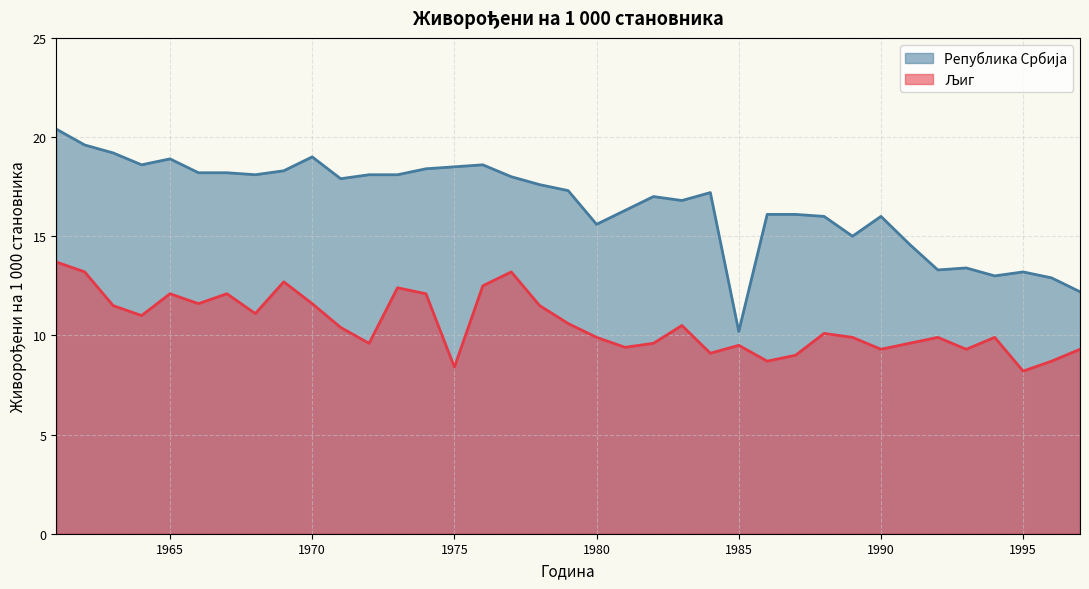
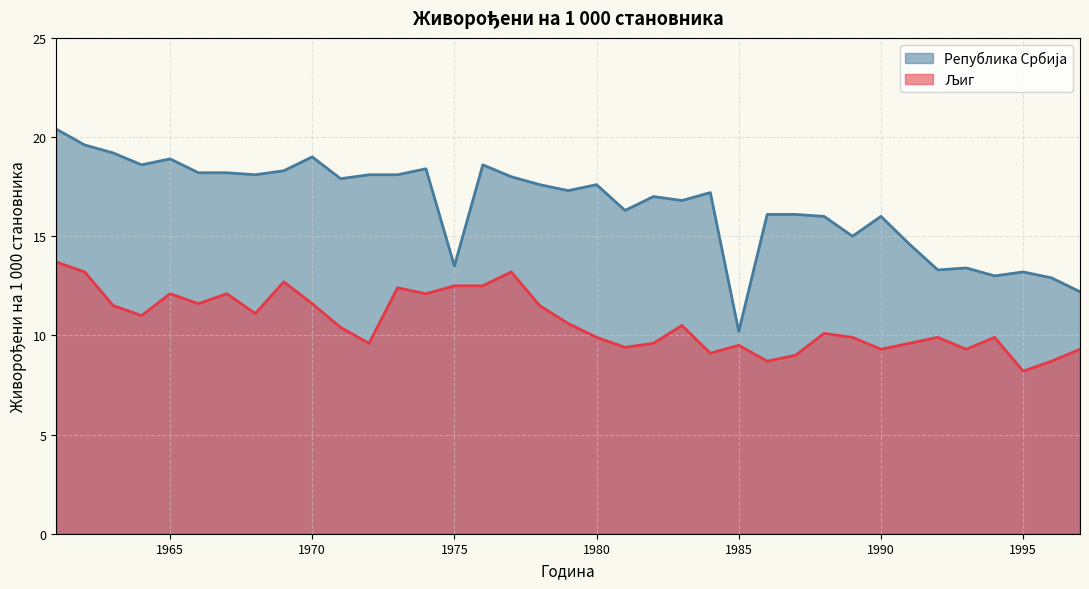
  {
    "Република Србија": {
      "1965": 18.9,
      "1970": 19.0,
-     "1975": 18.5,
-     "1980": 15.6,
+     "1975": 13.5,
+     "1980": 17.6,
      "1985": 10.2,
      "1990": 16.0,
      "1995": 13.2
    },
    "Љиг": {
      "1965": 12.1,
      "1970": 11.6,
-     "1975": 8.4,
+     "1975": 12.5,
      "1980": 9.9,
      "1985": 9.5,
      "1990": 9.3,
      "1995": 8.2
    }
  }
